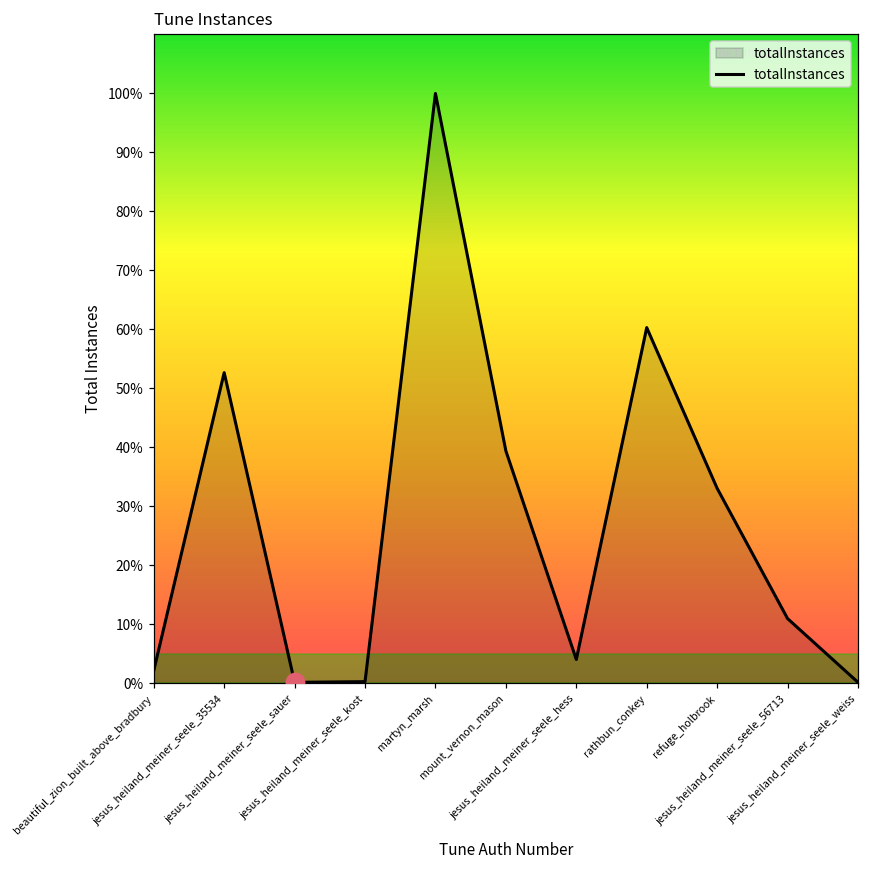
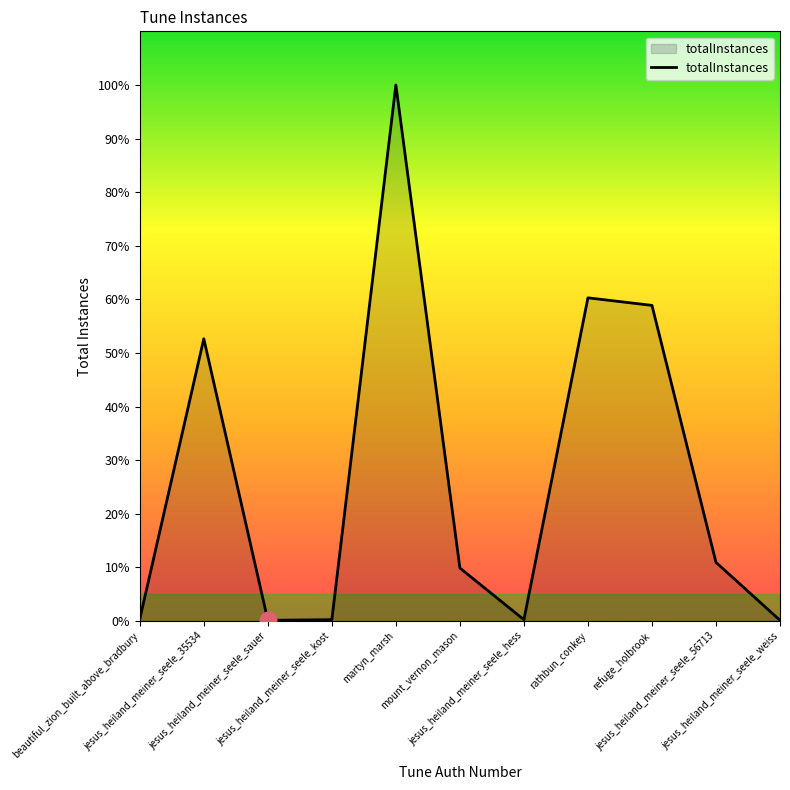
  {
    "totalInstances": {
-     "beautiful_zion_built_above_bradbury": "2%",
+     "beautiful_zion_built_above_bradbury": "0%",
      "jesus_heiland_meiner_seele_35534": "53%",
      "jesus_heiland_meiner_seele_kost": "0%",
      "martyn_marsh": "100%",
-     "mount_vernon_mason": "39%",
-     "jesus_heiland_meiner_seele_hess": "4%",
+     "mount_vernon_mason": "10%",
+     "jesus_heiland_meiner_seele_hess": "0%",
      "rathbun_conkey": "60%",
-     "refuge_holbrook": "33%",
+     "refuge_holbrook": "59%",
      "jesus_heiland_meiner_seele_56713": "11%",
      "jesus_heiland_meiner_seele_weiss": "0%"
    }
  }
